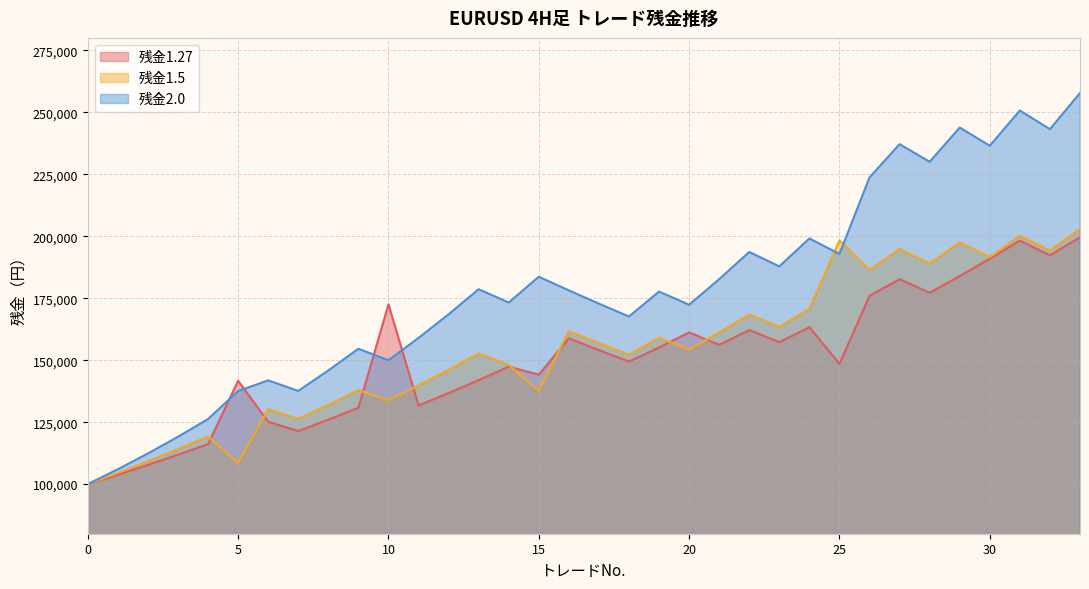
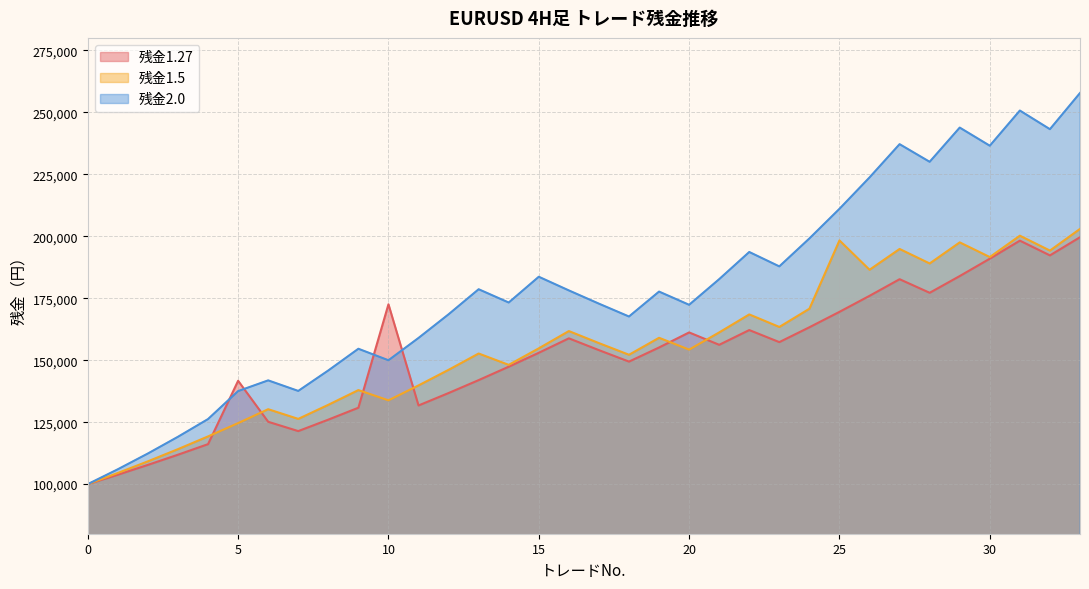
  {
    "残金1.27": {
      "5": "142,000",
      "10": "173,000",
-     "15": "144,000",
+     "15": "153,000",
      "20": "161,000",
-     "25": "148,000"
+     "25": "170,000"
    },
    "残金1.5": {
-     "5": "109,000",
+     "5": "125,000",
      "10": "134,000",
-     "15": "138,000",
+     "15": "155,000",
      "20": "154,000",
      "25": "198,000"
    },
    "残金2.0": {
      "5": "138,000",
      "10": "150,000",
      "15": "184,000",
      "20": "172,000",
-     "25": "193,000",
+     "25": "211,000",
      "30": "237,000"
    }
  }
